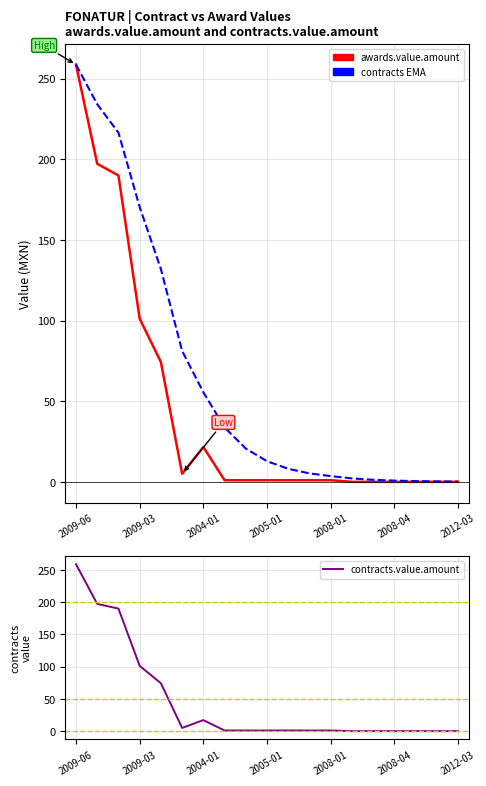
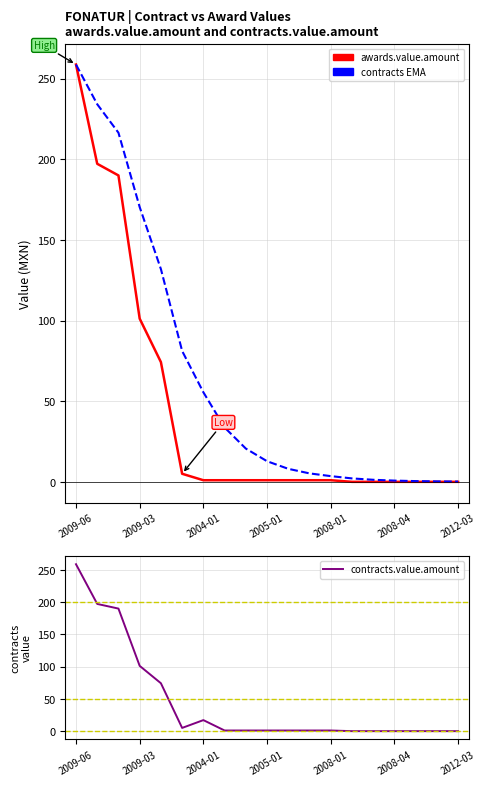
  {
    "FONATUR | Contract vs Award Values awards.value.amount and contracts.value.amount": {
      "awards.value.amount": {
-       "2004-01": 22,
+       "2004-01": 1,
        "2008-01": 1
      },
      "contracts EMA": {
        "2004-01": 56,
        "2008-01": 4
      }
    }
  }
